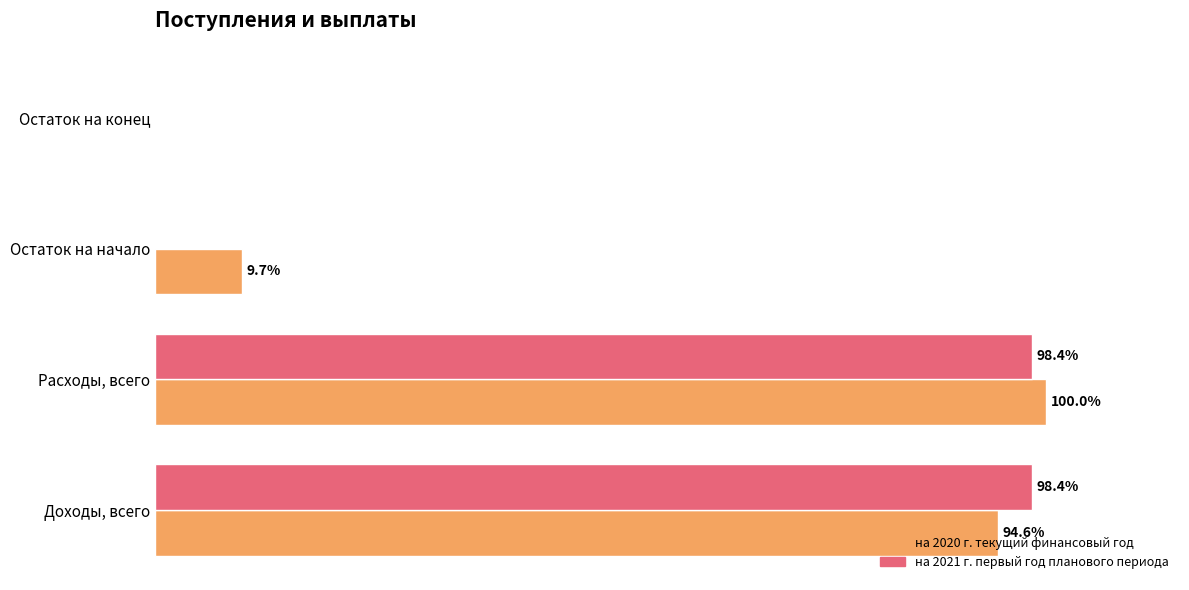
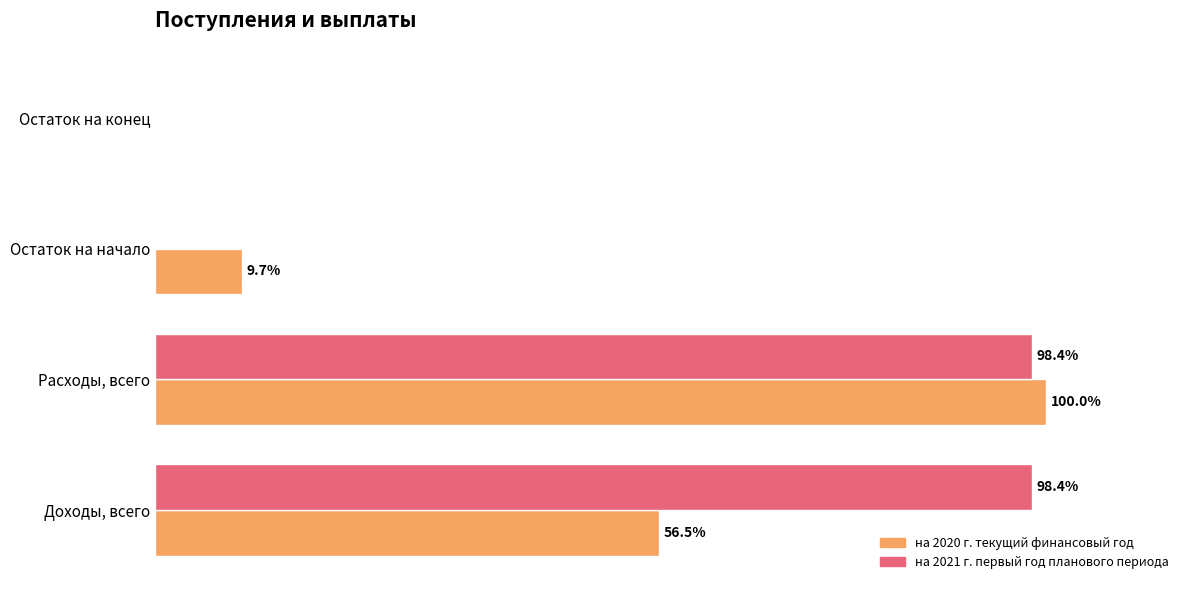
  {
    "на 2020 г. текущий финансовый год": {
      "Остаток на начало": "9.7%",
      "Расходы, всего": "100.0%",
-     "Доходы, всего": "94.6%"
+     "Доходы, всего": "56.5%"
    },
    "на 2021 г. первый год планового периода": {
      "Расходы, всего": "98.4%",
      "Доходы, всего": "98.4%"
    }
  }
